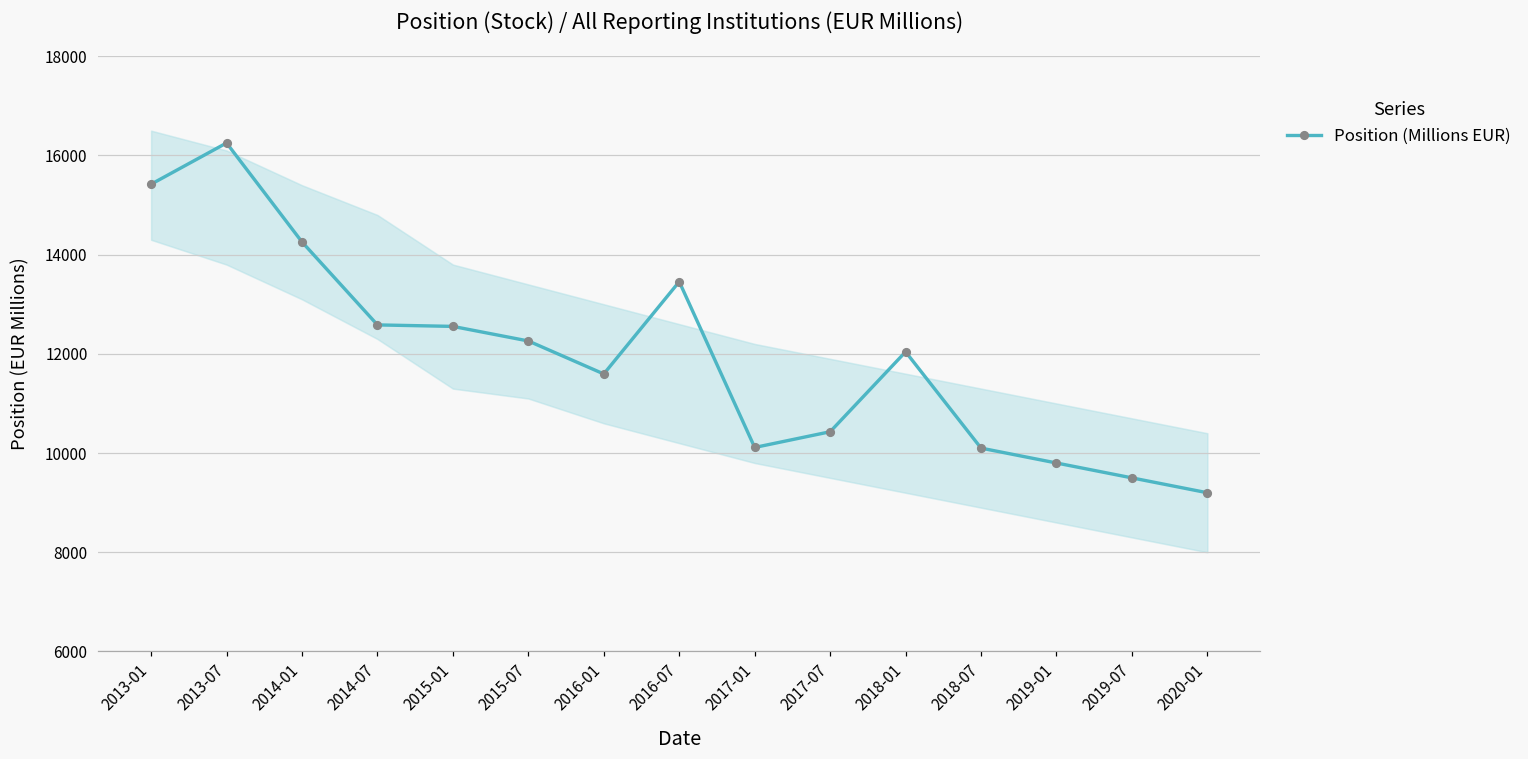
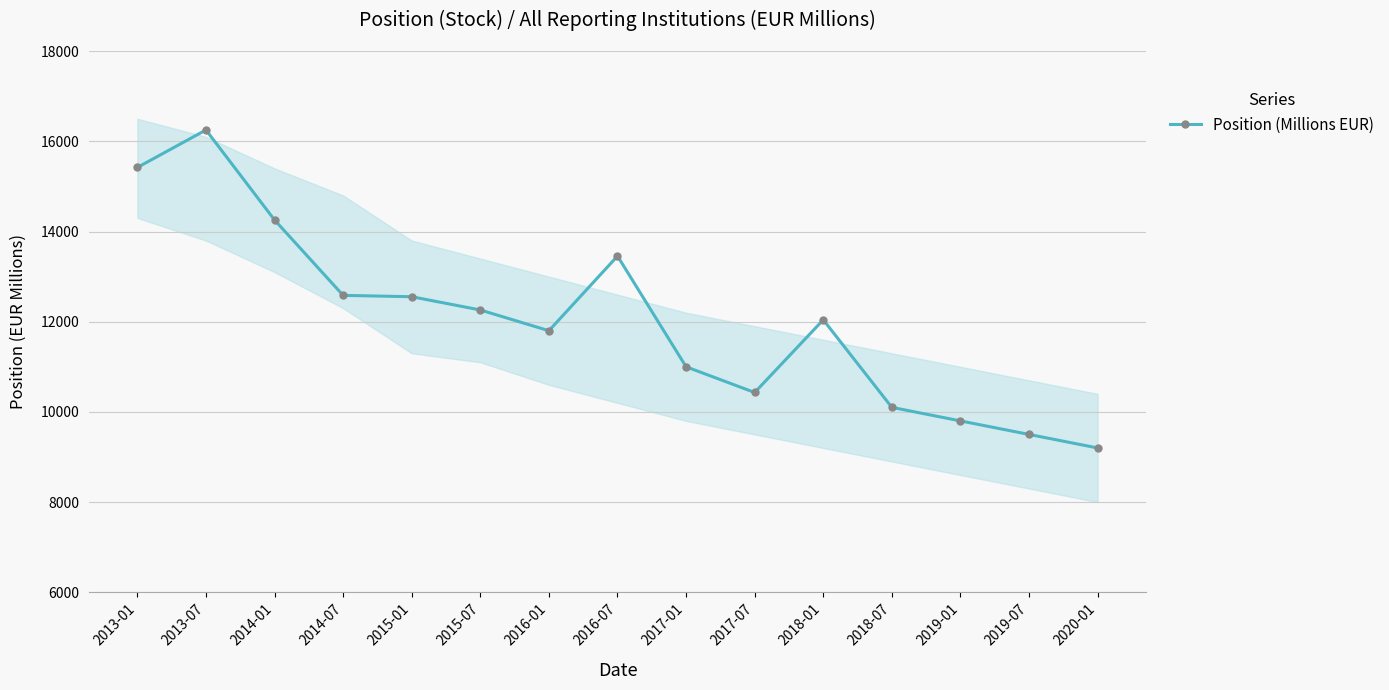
  {
    "Position (Millions EUR)": {
      "2013-01": 15400,
      "2013-07": 16300,
      "2014-01": 14300,
      "2014-07": 12600,
      "2015-01": 12600,
      "2015-07": 12300,
-     "2016-01": 11600,
+     "2016-01": 11800,
      "2016-07": 13500,
-     "2017-01": 10100,
+     "2017-01": 11000,
      "2017-07": 10400,
      "2018-01": 12000,
      "2018-07": 10100,
      "2019-01": 9800,
      "2019-07": 9500,
      "2020-01": 9200
    }
  }
